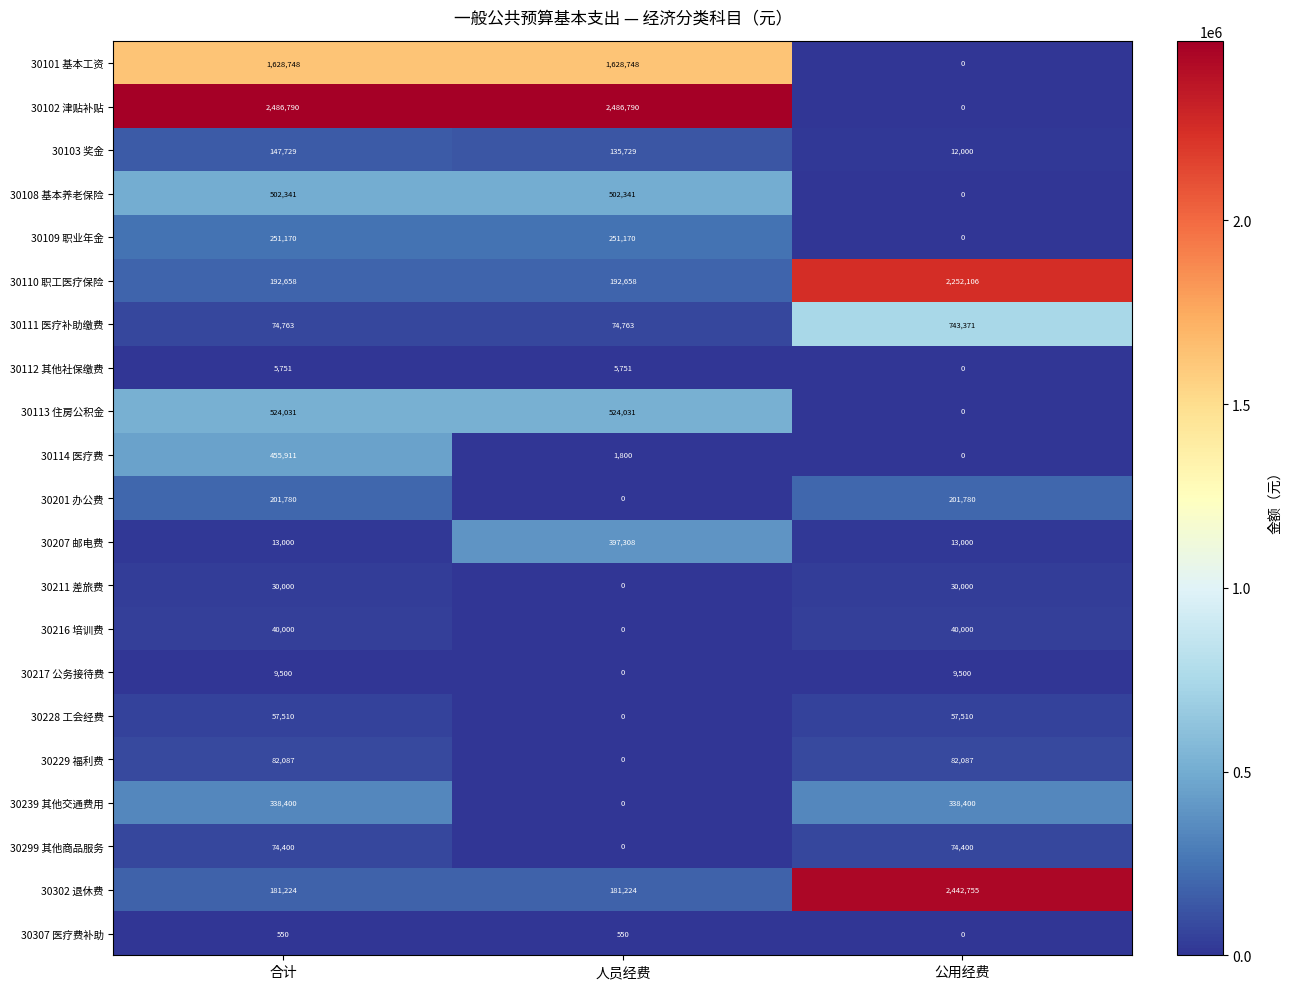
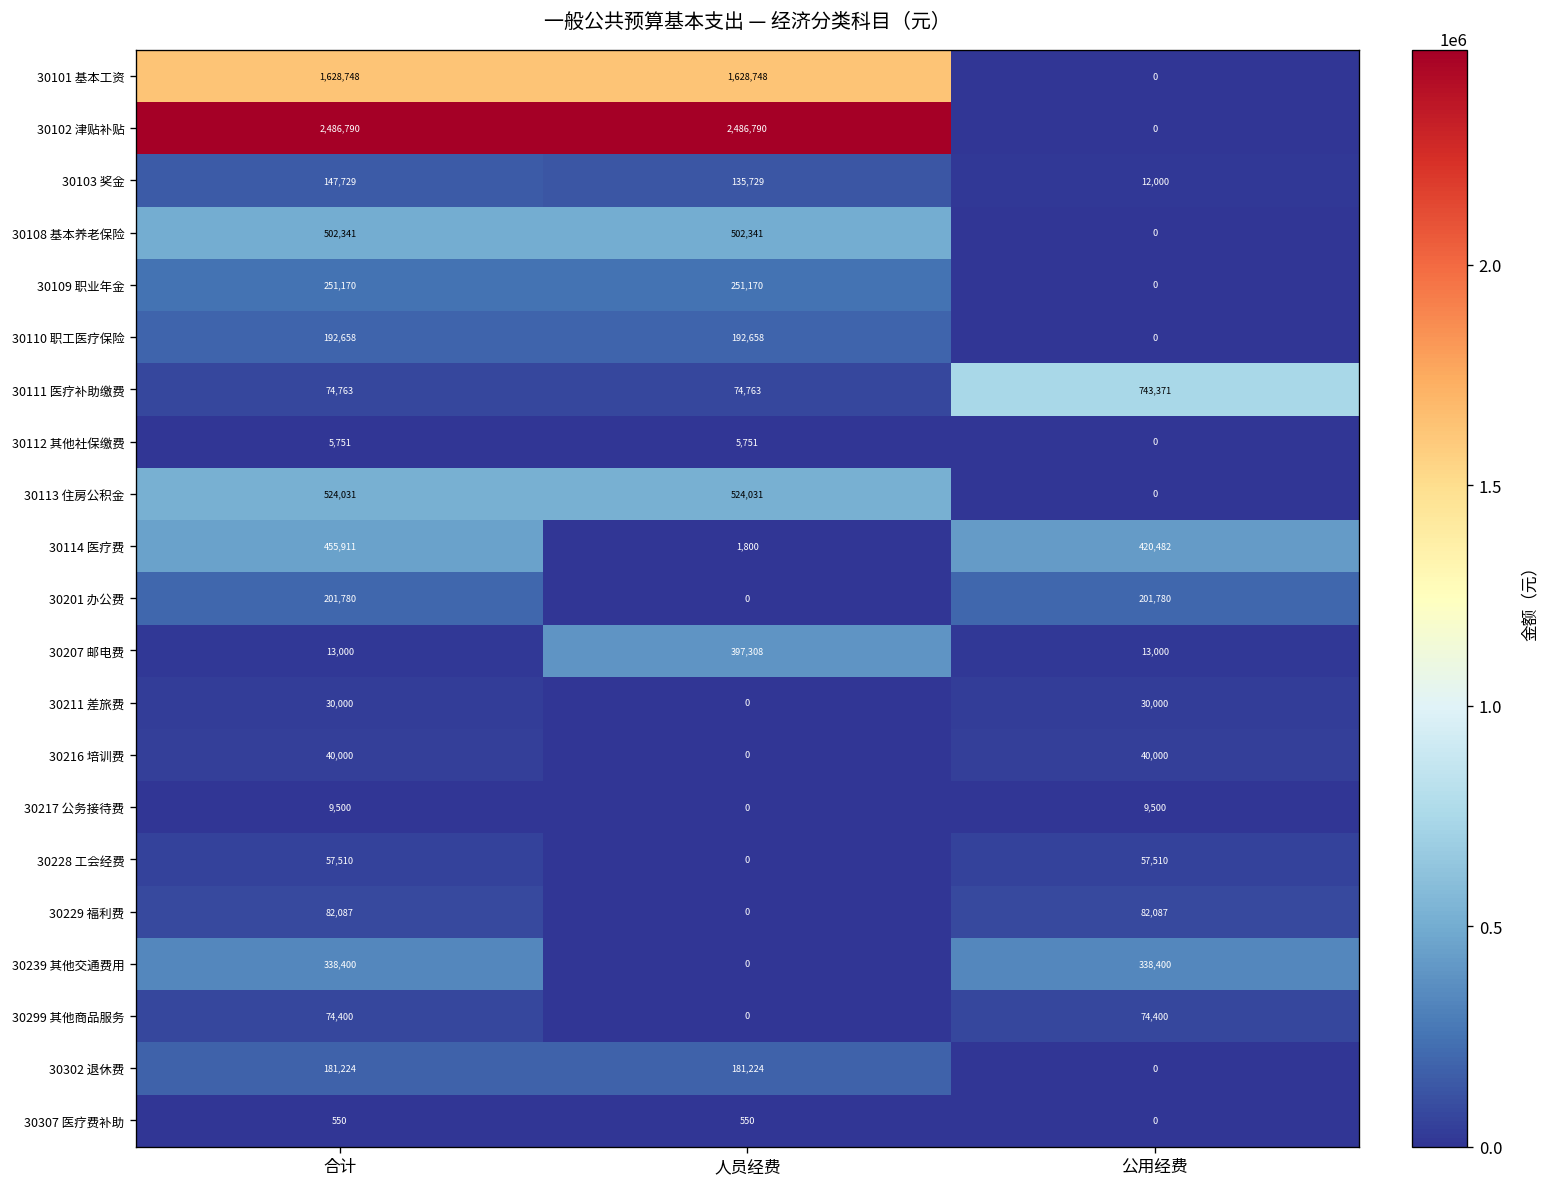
  {
    "30101 基本工资": {
      "合计": "1,628,748",
      "人员经费": "1,628,748",
      "公用经费": "0"
    },
    "30102 津贴补贴": {
      "合计": "2,486,790",
      "人员经费": "2,486,790",
      "公用经费": "0"
    },
    "30103 奖金": {
      "合计": "147,729",
      "人员经费": "135,729",
      "公用经费": "12,000"
    },
    "30108 基本养老保险": {
      "合计": "502,341",
      "人员经费": "502,341",
      "公用经费": "0"
    },
    "30109 职业年金": {
      "合计": "251,170",
      "人员经费": "251,170",
      "公用经费": "0"
    },
    "30110 职工医疗保险": {
      "合计": "192,658",
      "人员经费": "192,658",
-     "公用经费": "2,252,106"
+     "公用经费": "0"
    },
    "30111 医疗补助缴费": {
      "合计": "74,763",
      "人员经费": "74,763",
      "公用经费": "743,371"
    },
    "30112 其他社保缴费": {
      "合计": "5,751",
      "人员经费": "5,751",
      "公用经费": "0"
    },
    "30113 住房公积金": {
      "合计": "524,031",
      "人员经费": "524,031",
      "公用经费": "0"
    },
    "30114 医疗费": {
      "合计": "455,911",
      "人员经费": "1,800",
-     "公用经费": "0"
+     "公用经费": "420,482"
    },
    "30201 办公费": {
      "合计": "201,780",
      "人员经费": "0",
      "公用经费": "201,780"
    },
    "30207 邮电费": {
      "合计": "13,000",
      "人员经费": "397,308",
      "公用经费": "13,000"
    },
    "30211 差旅费": {
      "合计": "30,000",
      "人员经费": "0",
      "公用经费": "30,000"
    },
    "30216 培训费": {
      "合计": "40,000",
      "人员经费": "0",
      "公用经费": "40,000"
    },
    "30217 公务接待费": {
      "合计": "9,500",
      "人员经费": "0",
      "公用经费": "9,500"
    },
    "30228 工会经费": {
      "合计": "57,510",
      "人员经费": "0",
      "公用经费": "57,510"
    },
    "30229 福利费": {
      "合计": "82,087",
      "人员经费": "0",
      "公用经费": "82,087"
    },
    "30239 其他交通费用": {
      "合计": "338,400",
      "人员经费": "0",
      "公用经费": "338,400"
    },
    "30299 其他商品服务": {
      "合计": "74,400",
      "人员经费": "0",
      "公用经费": "74,400"
    },
    "30302 退休费": {
      "合计": "181,224",
      "人员经费": "181,224",
-     "公用经费": "2,442,755"
+     "公用经费": "0"
    },
    "30307 医疗费补助": {
      "合计": "550",
      "人员经费": "550",
      "公用经费": "0"
    }
  }
